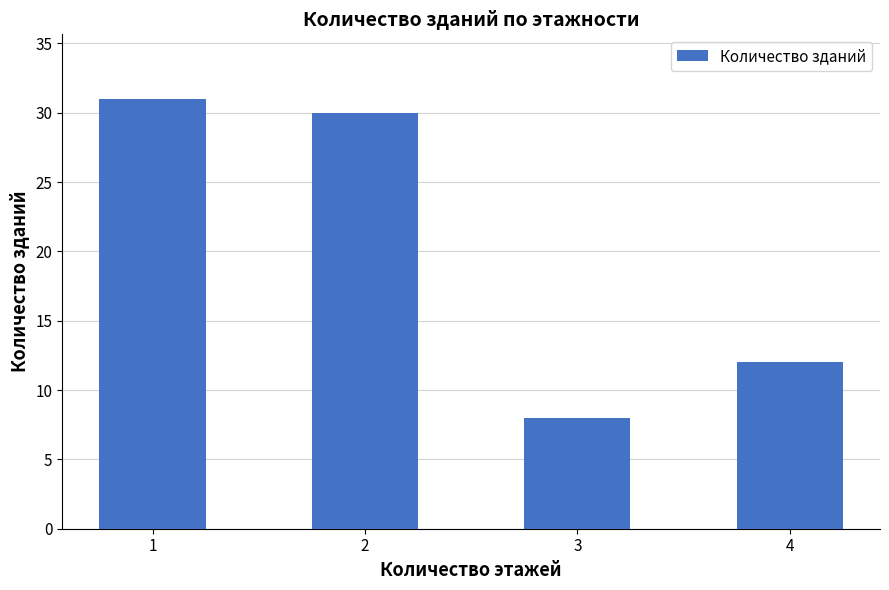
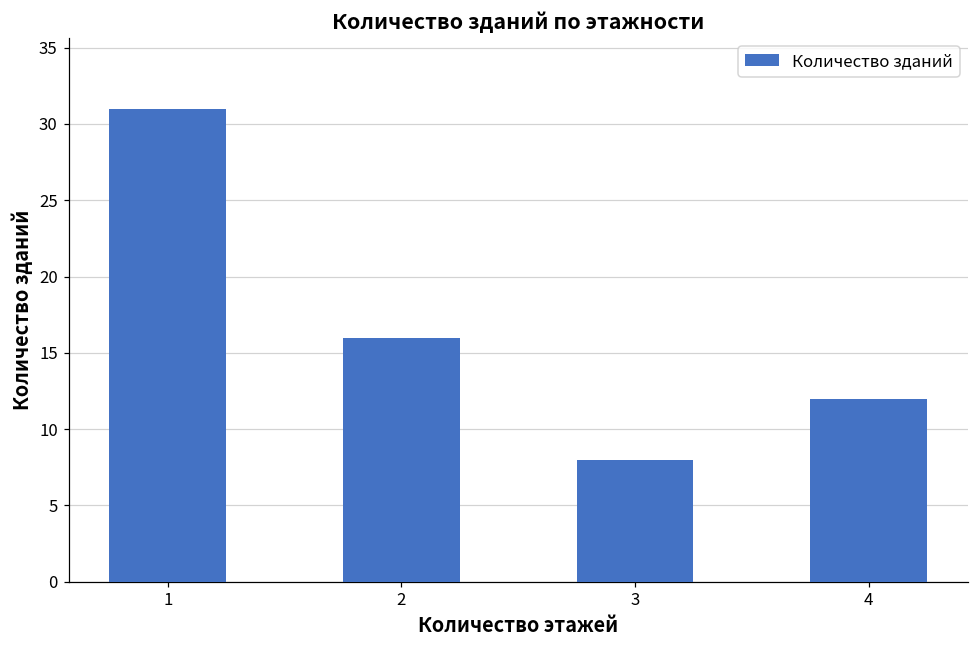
  {
    "1": 31,
-   "2": 30,
+   "2": 16,
    "3": 8,
    "4": 12
  }
